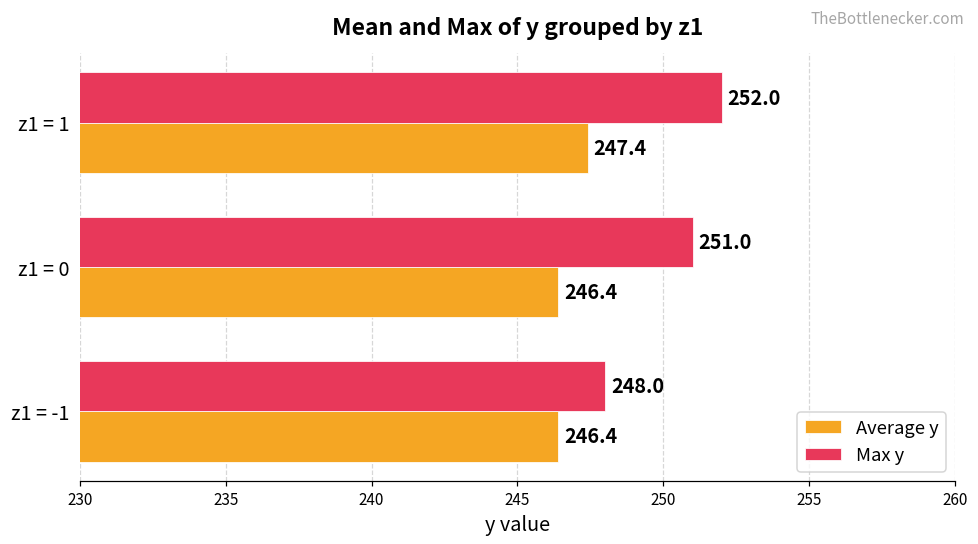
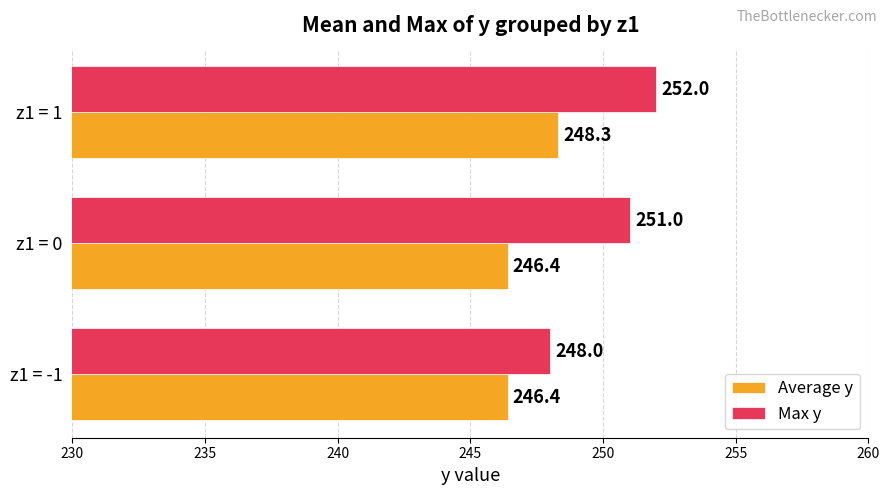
  {
    "Average y": {
-     "z1 = 1": 247.4,
+     "z1 = 1": 248.3,
      "z1 = 0": 246.4,
      "z1 = -1": 246.4
    },
    "Max y": {
      "z1 = 1": 252.0,
      "z1 = 0": 251.0,
      "z1 = -1": 248.0
    }
  }
